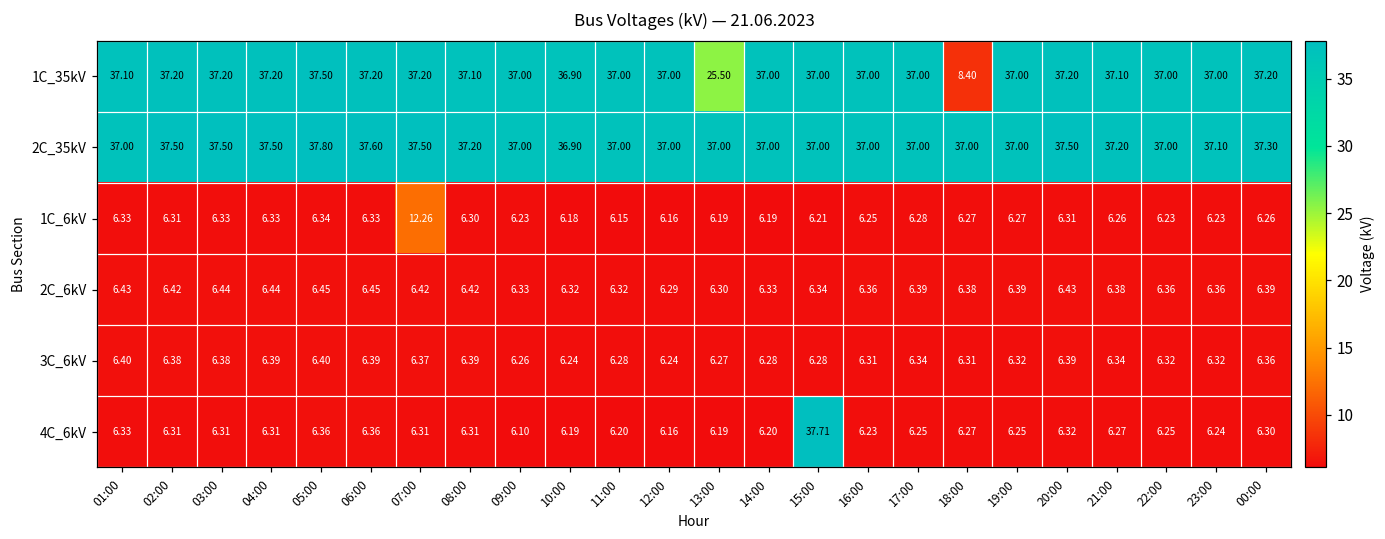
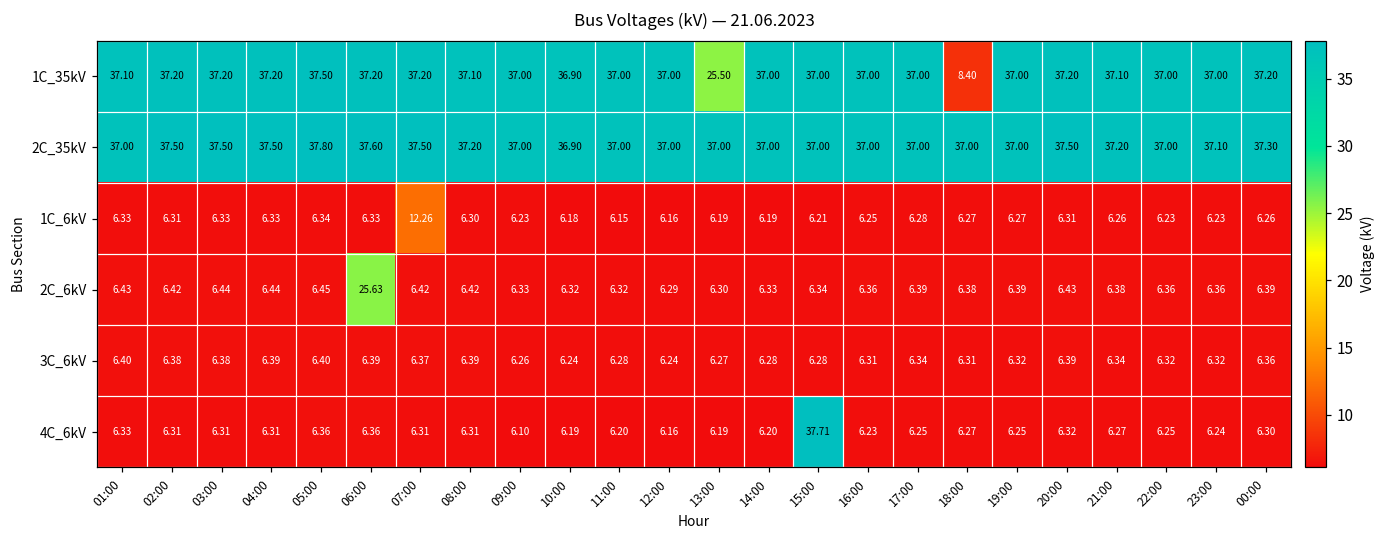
  {
    "1C_35kV": {
      "01:00": 37.10,
      "02:00": 37.20,
      "03:00": 37.20,
      "04:00": 37.20,
      "05:00": 37.50,
      "06:00": 37.20,
      "07:00": 37.20,
      "08:00": 37.10,
      "09:00": 37.00,
      "10:00": 36.90,
      "11:00": 37.00,
      "12:00": 37.00,
      "13:00": 25.50,
      "14:00": 37.00,
      "15:00": 37.00,
      "16:00": 37.00,
      "17:00": 37.00,
      "18:00": 8.40,
      "19:00": 37.00,
      "20:00": 37.20,
      "21:00": 37.10,
      "22:00": 37.00,
      "23:00": 37.00,
      "00:00": 37.20
    },
    "2C_35kV": {
      "01:00": 37.00,
      "02:00": 37.50,
      "03:00": 37.50,
      "04:00": 37.50,
      "05:00": 37.80,
      "06:00": 37.60,
      "07:00": 37.50,
      "08:00": 37.20,
      "09:00": 37.00,
      "10:00": 36.90,
      "11:00": 37.00,
      "12:00": 37.00,
      "13:00": 37.00,
      "14:00": 37.00,
      "15:00": 37.00,
      "16:00": 37.00,
      "17:00": 37.00,
      "18:00": 37.00,
      "19:00": 37.00,
      "20:00": 37.50,
      "21:00": 37.20,
      "22:00": 37.00,
      "23:00": 37.10,
      "00:00": 37.30
    },
    "1C_6kV": {
      "01:00": 6.33,
      "02:00": 6.31,
      "03:00": 6.33,
      "04:00": 6.33,
      "05:00": 6.34,
      "06:00": 6.33,
      "07:00": 12.26,
      "08:00": 6.30,
      "09:00": 6.23,
      "10:00": 6.18,
      "11:00": 6.15,
      "12:00": 6.16,
      "13:00": 6.19,
      "14:00": 6.19,
      "15:00": 6.21,
      "16:00": 6.25,
      "17:00": 6.28,
      "18:00": 6.27,
      "19:00": 6.27,
      "20:00": 6.31,
      "21:00": 6.26,
      "22:00": 6.23,
      "23:00": 6.23,
      "00:00": 6.26
    },
    "2C_6kV": {
      "01:00": 6.43,
      "02:00": 6.42,
      "03:00": 6.44,
      "04:00": 6.44,
      "05:00": 6.45,
-     "06:00": 6.45,
+     "06:00": 25.63,
      "07:00": 6.42,
      "08:00": 6.42,
      "09:00": 6.33,
      "10:00": 6.32,
      "11:00": 6.32,
      "12:00": 6.29,
      "13:00": 6.30,
      "14:00": 6.33,
      "15:00": 6.34,
      "16:00": 6.36,
      "17:00": 6.39,
      "18:00": 6.38,
      "19:00": 6.39,
      "20:00": 6.43,
      "21:00": 6.38,
      "22:00": 6.36,
      "23:00": 6.36,
      "00:00": 6.39
    },
    "3C_6kV": {
      "01:00": 6.40,
      "02:00": 6.38,
      "03:00": 6.38,
      "04:00": 6.39,
      "05:00": 6.40,
      "06:00": 6.39,
      "07:00": 6.37,
      "08:00": 6.39,
      "09:00": 6.26,
      "10:00": 6.24,
      "11:00": 6.28,
      "12:00": 6.24,
      "13:00": 6.27,
      "14:00": 6.28,
      "15:00": 6.28,
      "16:00": 6.31,
      "17:00": 6.34,
      "18:00": 6.31,
      "19:00": 6.32,
      "20:00": 6.39,
      "21:00": 6.34,
      "22:00": 6.32,
      "23:00": 6.32,
      "00:00": 6.36
    },
    "4C_6kV": {
      "01:00": 6.33,
      "02:00": 6.31,
      "03:00": 6.31,
      "04:00": 6.31,
      "05:00": 6.36,
      "06:00": 6.36,
      "07:00": 6.31,
      "08:00": 6.31,
      "09:00": 6.10,
      "10:00": 6.19,
      "11:00": 6.20,
      "12:00": 6.16,
      "13:00": 6.19,
      "14:00": 6.20,
      "15:00": 37.71,
      "16:00": 6.23,
      "17:00": 6.25,
      "18:00": 6.27,
      "19:00": 6.25,
      "20:00": 6.32,
      "21:00": 6.27,
      "22:00": 6.25,
      "23:00": 6.24,
      "00:00": 6.30
    }
  }
